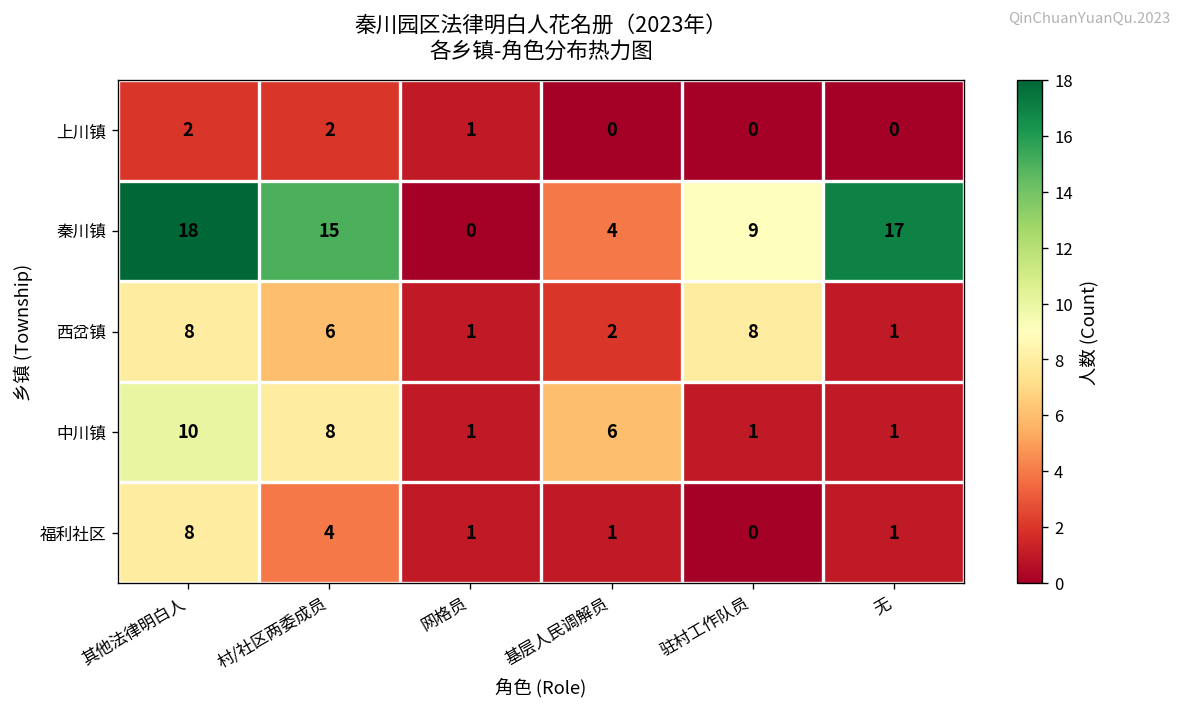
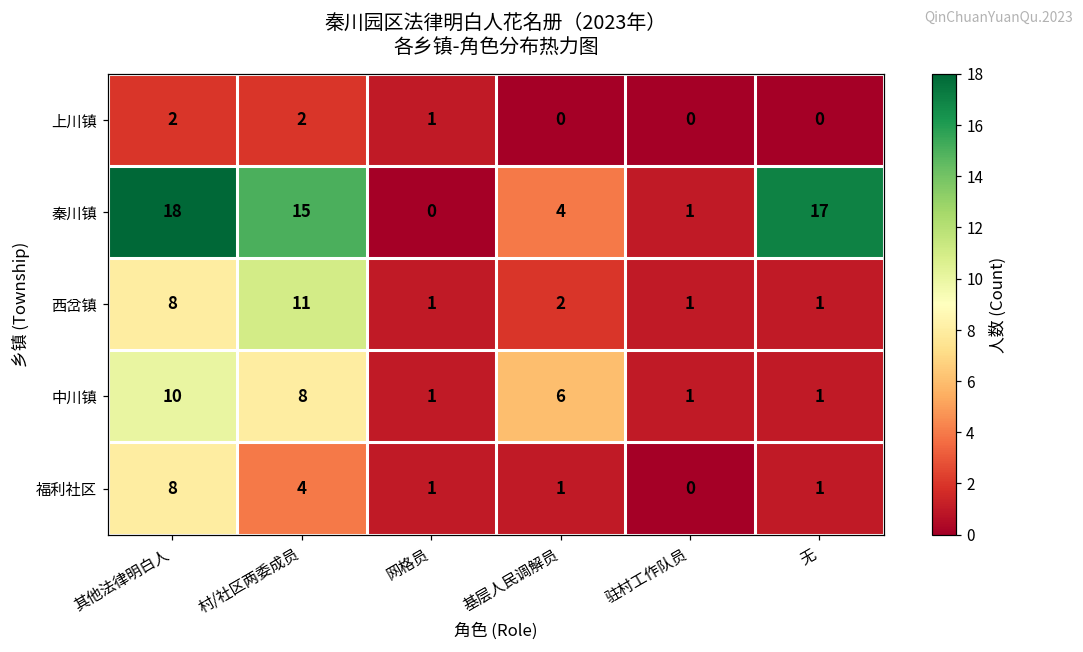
  {
    "上川镇": {
      "其他法律明白人": 2,
      "村/社区两委成员": 2,
      "网格员": 1,
      "基层人民调解员": 0,
      "驻村工作队员": 0,
      "无": 0
    },
    "秦川镇": {
      "其他法律明白人": 18,
      "村/社区两委成员": 15,
      "网格员": 0,
      "基层人民调解员": 4,
-     "驻村工作队员": 9,
+     "驻村工作队员": 1,
      "无": 17
    },
    "西岔镇": {
      "其他法律明白人": 8,
-     "村/社区两委成员": 6,
+     "村/社区两委成员": 11,
      "网格员": 1,
      "基层人民调解员": 2,
-     "驻村工作队员": 8,
+     "驻村工作队员": 1,
      "无": 1
    },
    "中川镇": {
      "其他法律明白人": 10,
      "村/社区两委成员": 8,
      "网格员": 1,
      "基层人民调解员": 6,
      "驻村工作队员": 1,
      "无": 1
    },
    "福利社区": {
      "其他法律明白人": 8,
      "村/社区两委成员": 4,
      "网格员": 1,
      "基层人民调解员": 1,
      "驻村工作队员": 0,
      "无": 1
    }
  }
